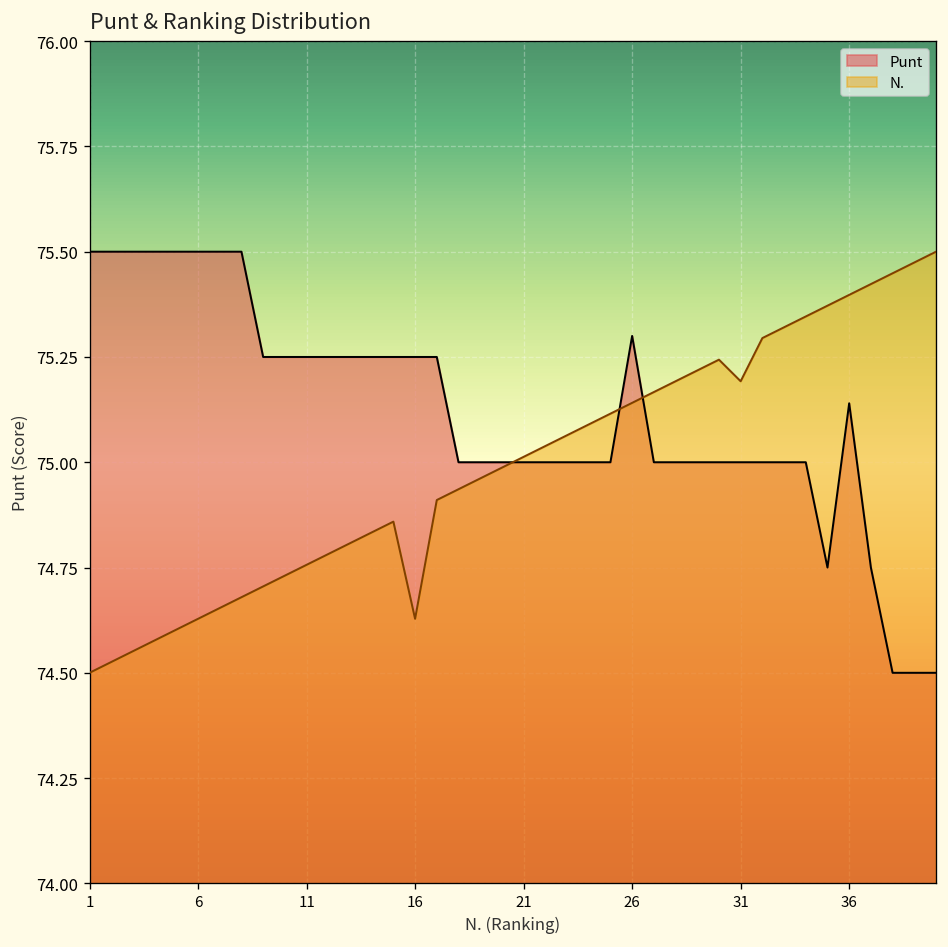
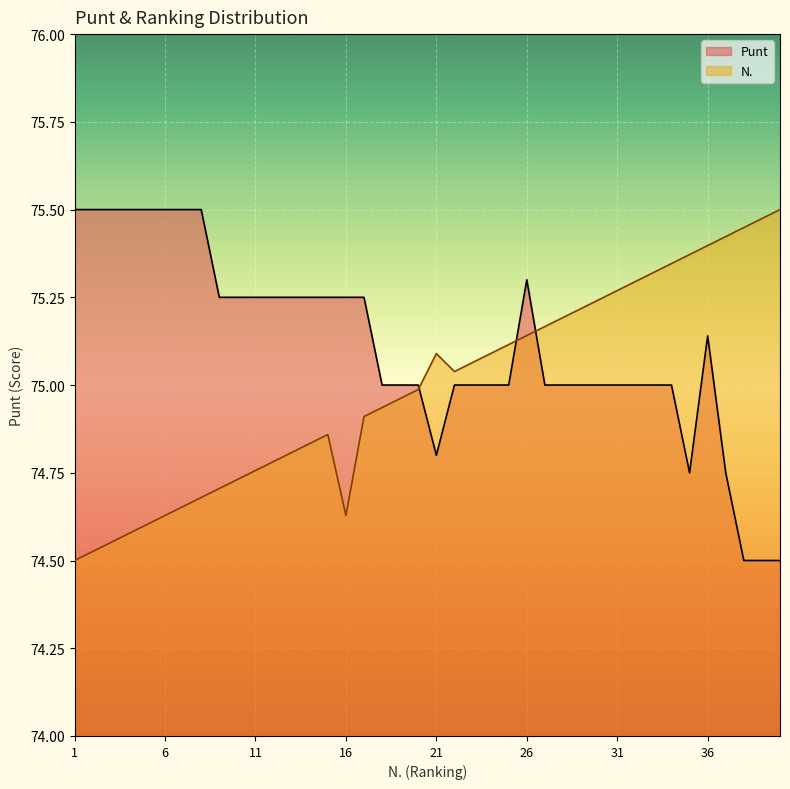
  {
    "Punt": {
      "1": 75.5,
      "6": 75.5,
      "11": 75.25,
      "16": 75.25,
-     "21": 75.0,
+     "21": 74.8,
      "26": 75.3,
      "31": 75.0,
      "36": 75.14
    },
    "N.": {
      "1": 74.50,
      "6": 74.63,
      "11": 74.76,
      "16": 74.63,
-     "21": 75.01,
+     "21": 75.09,
      "26": 75.14,
-     "31": 75.19,
+     "31": 75.27,
      "36": 75.40
    }
  }
